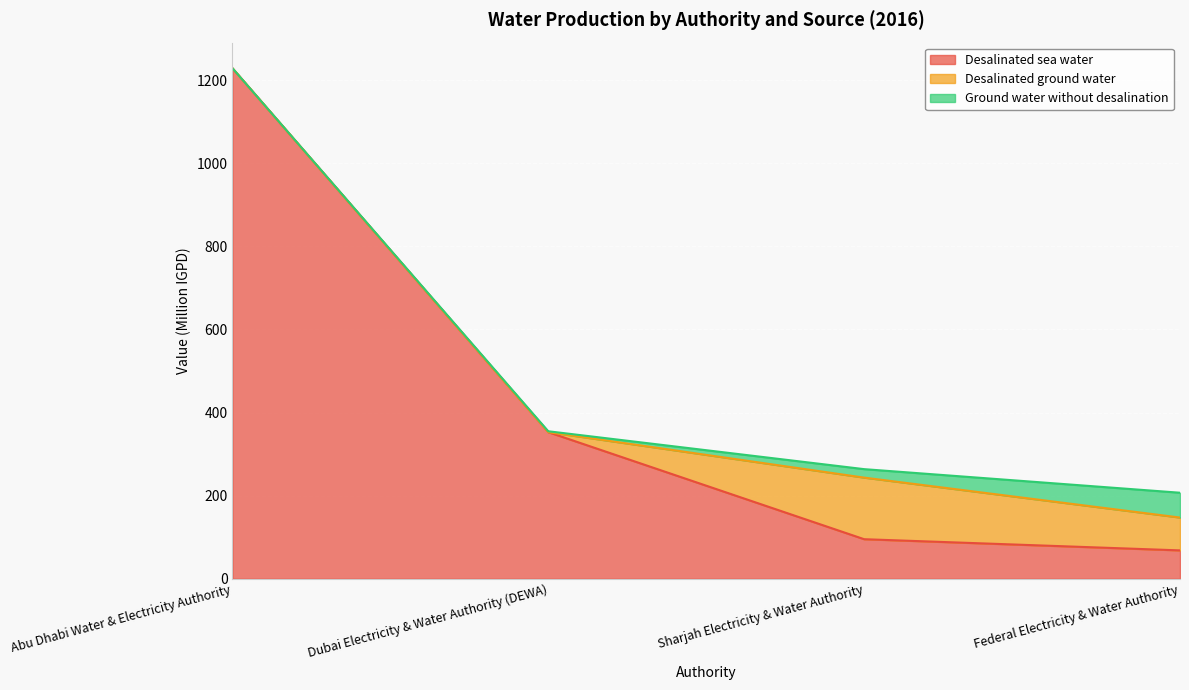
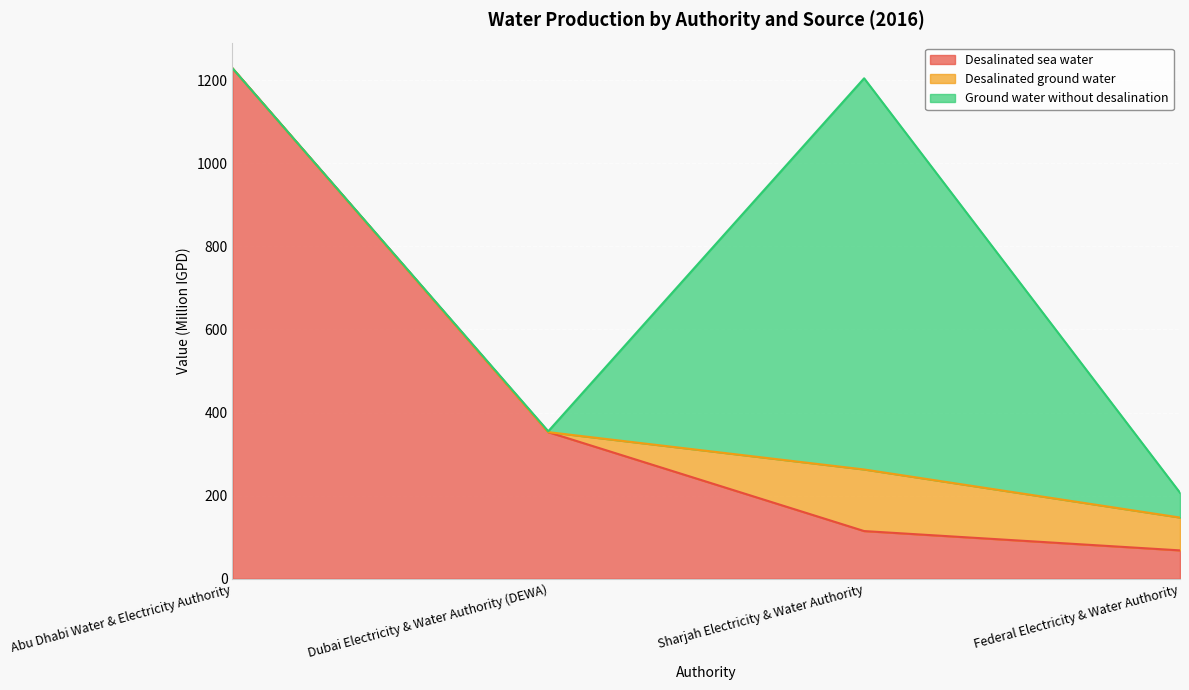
  {
    "Desalinated sea water": {
-     "Sharjah Electricity & Water Authority": 100,
+     "Sharjah Electricity & Water Authority": 110,
      "Federal Electricity & Water Authority": 70
    },
    "Desalinated ground water": {
      "Sharjah Electricity & Water Authority": 150,
      "Federal Electricity & Water Authority": 80
    },
    "Ground water without desalination": {
-     "Sharjah Electricity & Water Authority": 20,
+     "Sharjah Electricity & Water Authority": 940,
      "Federal Electricity & Water Authority": 60
    }
  }
